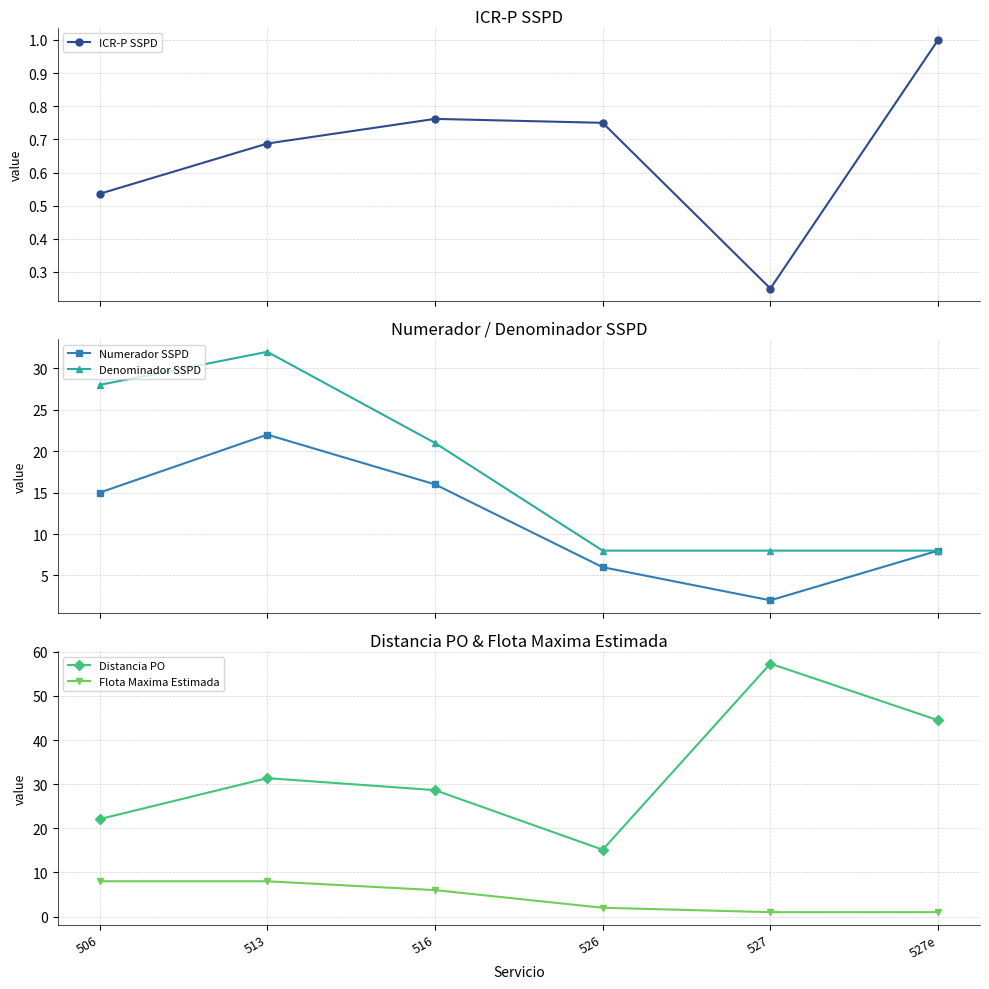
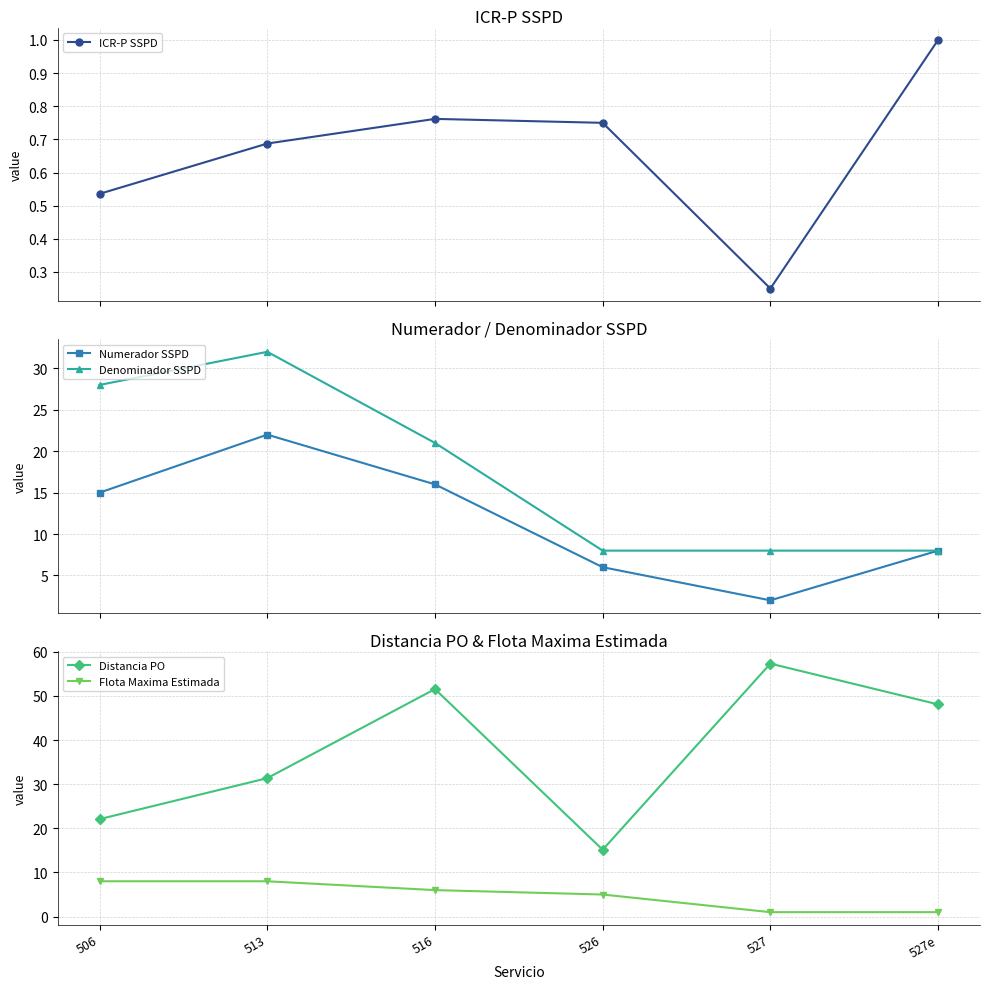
  {
    "Distancia PO & Flota Maxima Estimada": {
      "Distancia PO": {
        "506": 22,
        "513": 31,
-       "516": 29,
+       "516": 52,
        "526": 15,
        "527": 57,
-       "527e": 45
+       "527e": 48
      },
      "Flota Maxima Estimada": {
        "506": 8,
        "513": 8,
        "516": 6,
-       "526": 2,
+       "526": 5,
        "527": 1,
        "527e": 1
      }
    }
  }
